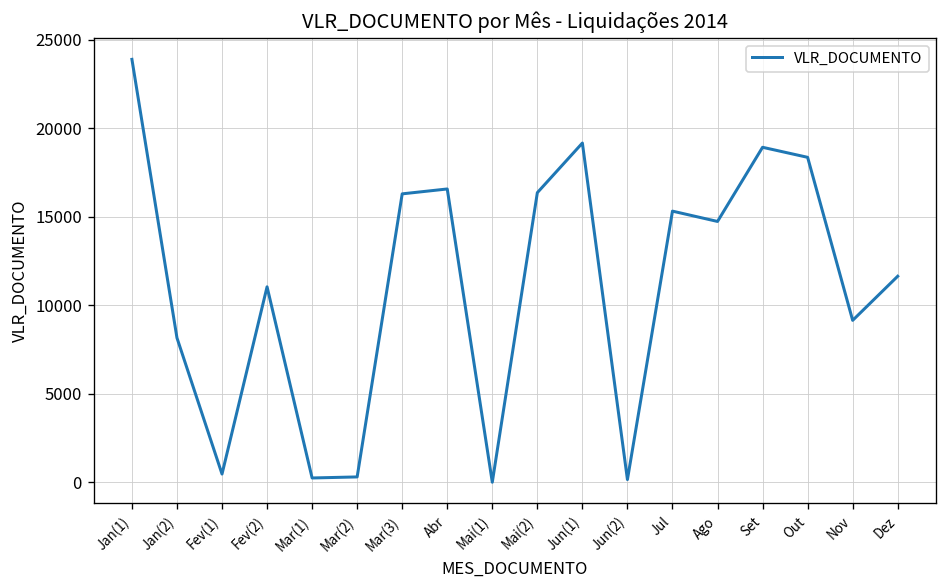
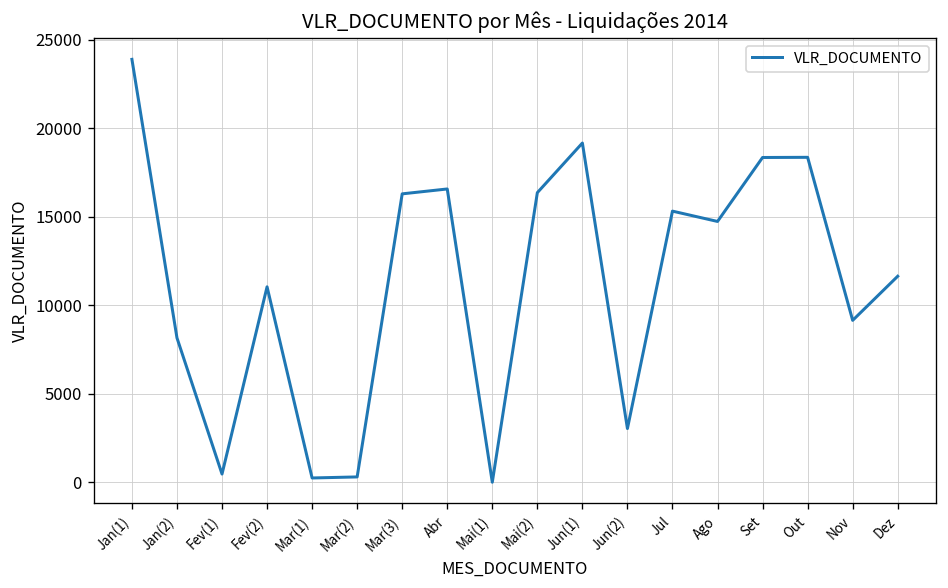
  {
    "Jan(1)": 23900,
    "Jan(2)": 8200,
    "Fev(1)": 500,
    "Fev(2)": 11000,
    "Mar(1)": 200,
    "Mar(2)": 300,
    "Mar(3)": 16300,
    "Abr": 16600,
    "Mai(1)": 0,
    "Mai(2)": 16400,
    "Jun(1)": 19200,
-   "Jun(2)": 200,
+   "Jun(2)": 3000,
    "Jul": 15300,
    "Ago": 14700,
-   "Set": 18900,
+   "Set": 18400,
    "Out": 18400,
    "Nov": 9100,
    "Dez": 11600
  }
